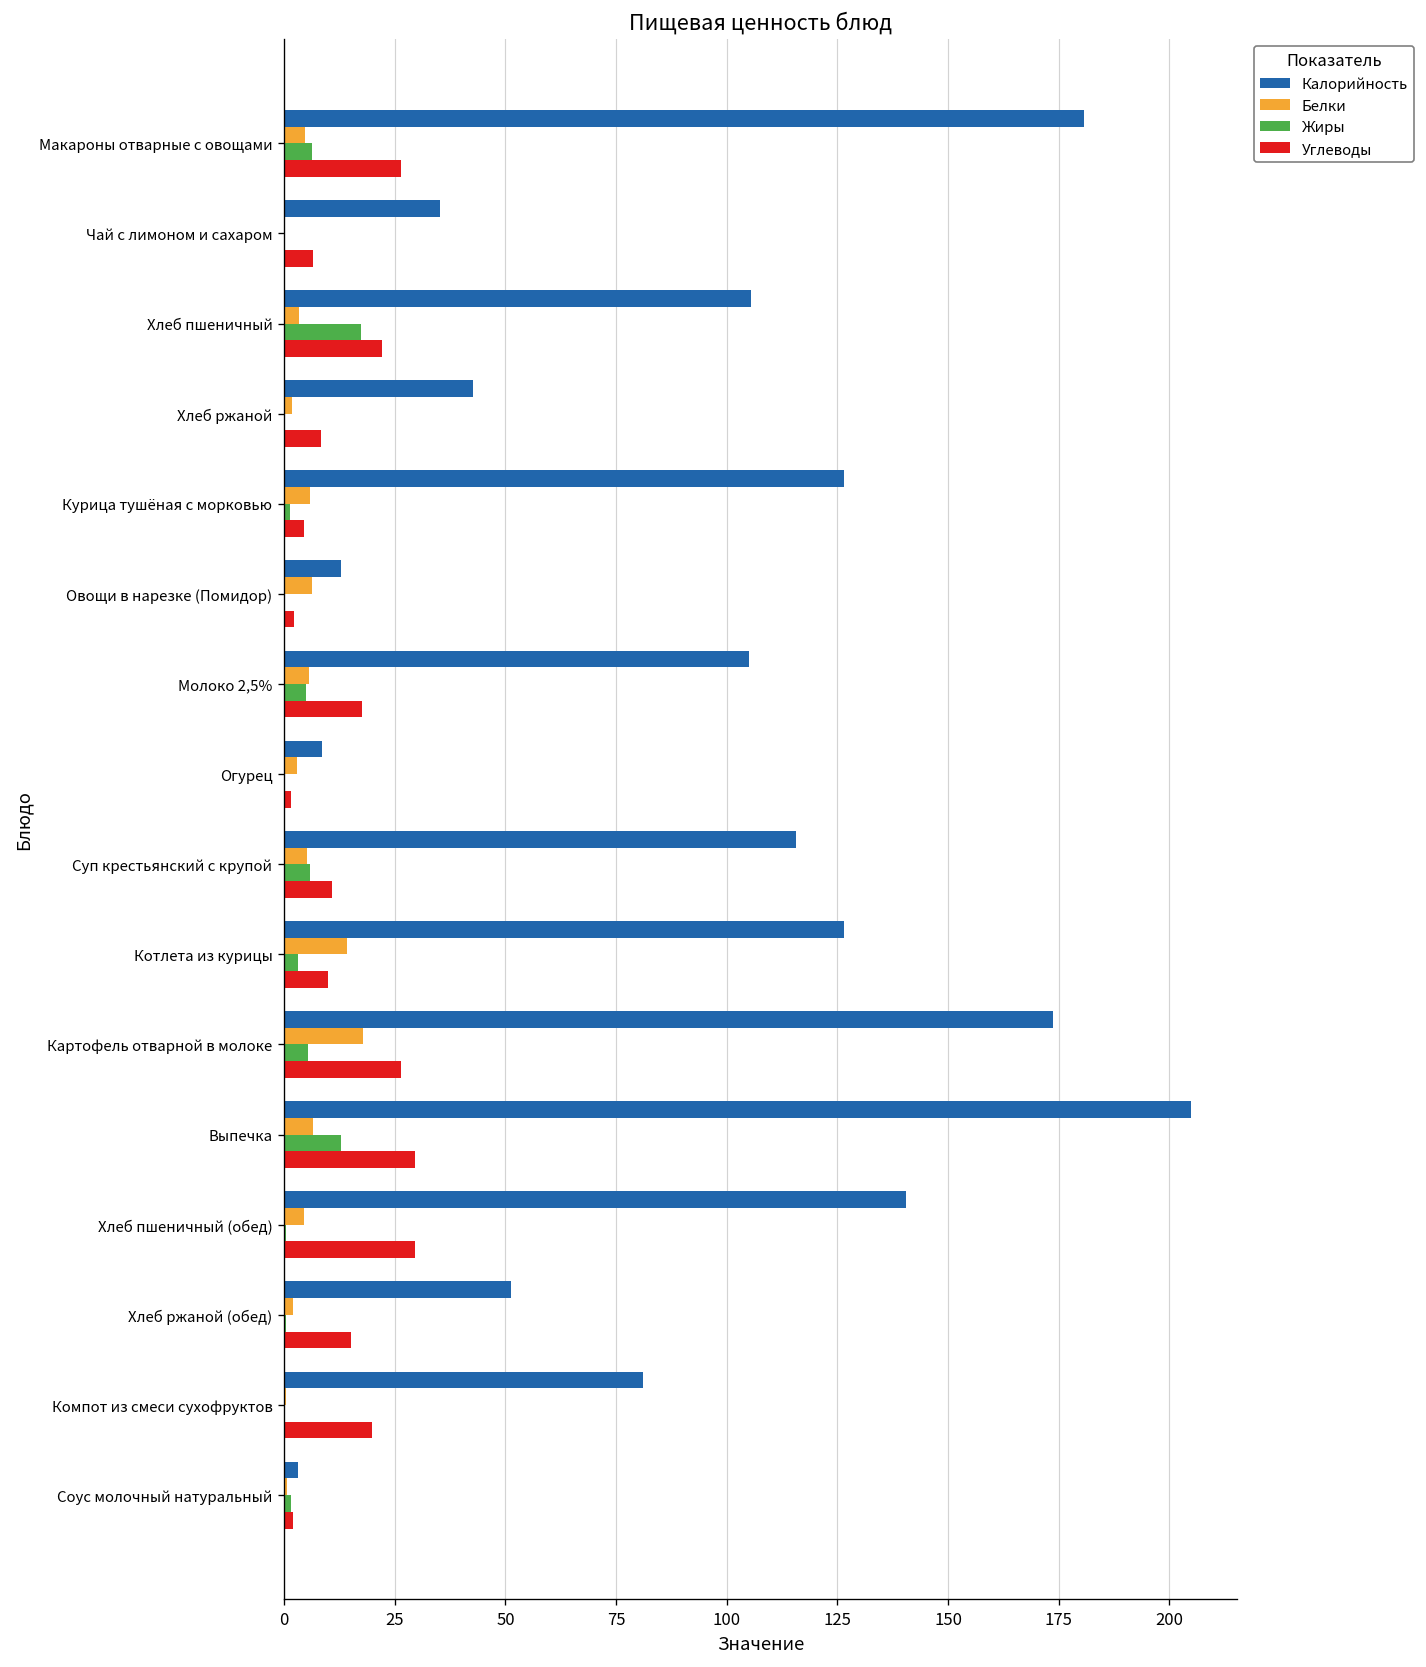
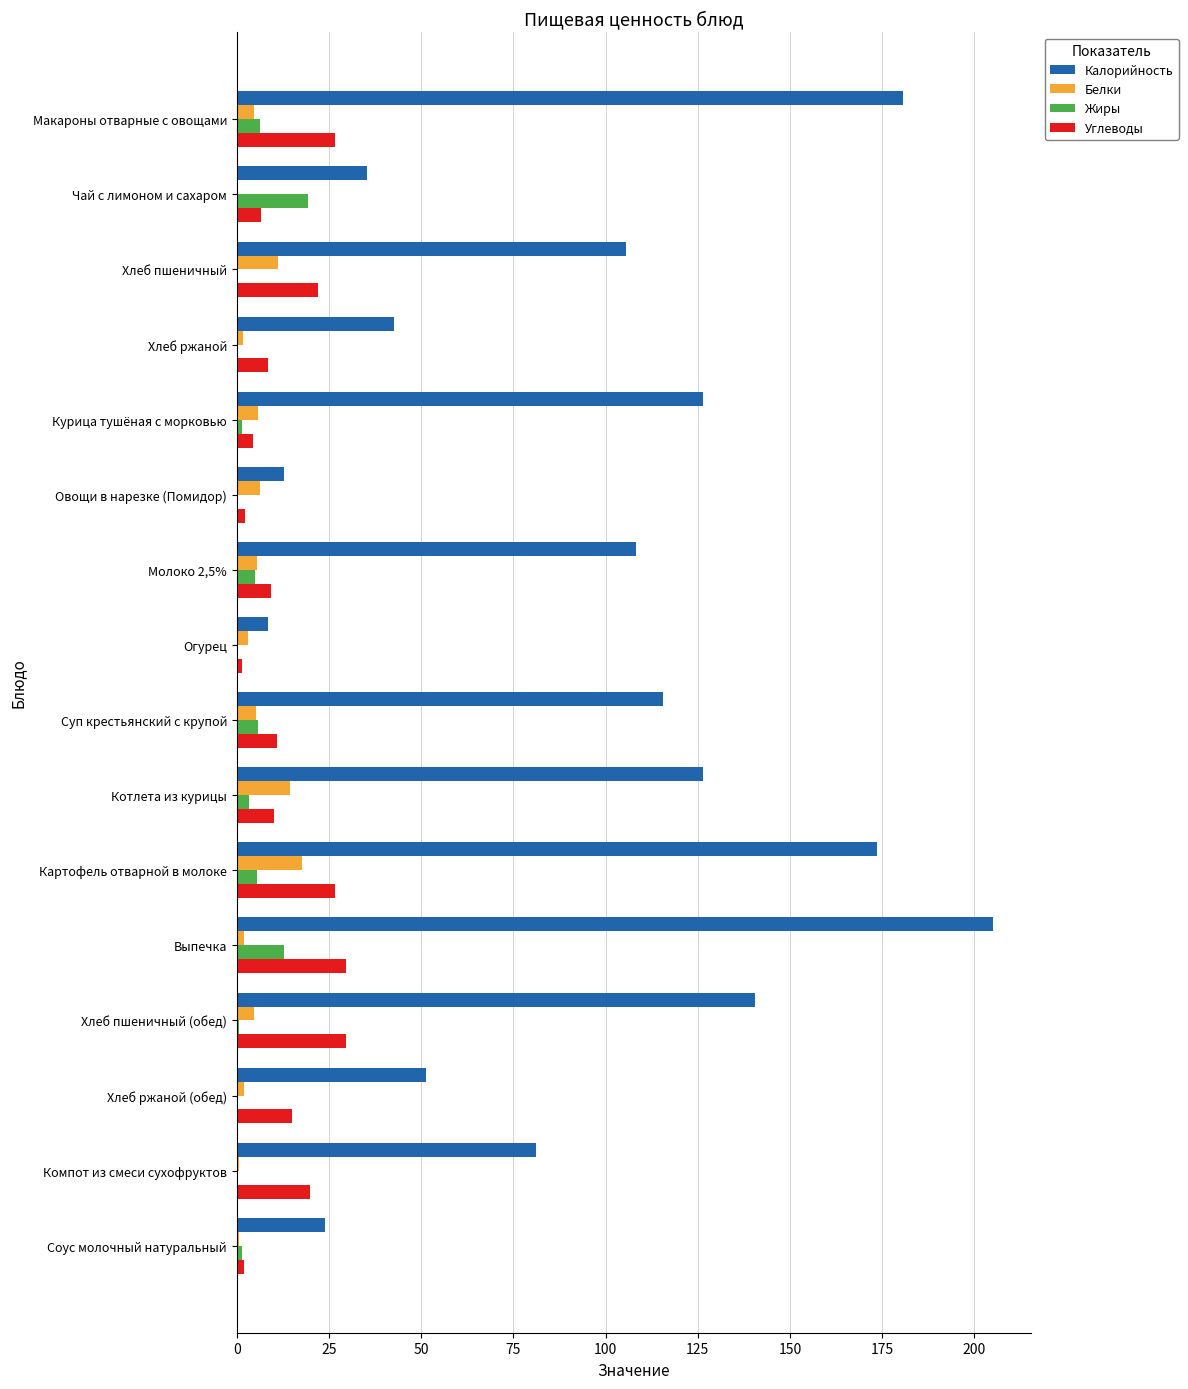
  {
    "Калорийность": {
      "Макароны отварные с овощами": 181,
      "Чай с лимоном и сахаром": 35,
      "Хлеб пшеничный": 106,
      "Хлеб ржаной": 43,
      "Курица тушёная с морковью": 126,
      "Овощи в нарезке (Помидор)": 13,
-     "Молоко 2,5%": 105,
+     "Молоко 2,5%": 108,
      "Огурец": 9,
      "Суп крестьянский с крупой": 116,
      "Котлета из курицы": 127,
      "Картофель отварной в молоке": 174,
      "Выпечка": 205,
      "Хлеб пшеничный (обед)": 141,
      "Хлеб ржаной (обед)": 51,
      "Компот из смеси сухофруктов": 81,
-     "Соус молочный натуральный": 3
+     "Соус молочный натуральный": 24
    },
    "Белки": {
      "Макароны отварные с овощами": 5,
-     "Хлеб пшеничный": 3,
+     "Хлеб пшеничный": 11,
      "Хлеб ржаной": 2,
      "Курица тушёная с морковью": 6,
      "Овощи в нарезке (Помидор)": 6,
      "Молоко 2,5%": 6,
      "Огурец": 3,
      "Суп крестьянский с крупой": 5,
      "Котлета из курицы": 14,
      "Картофель отварной в молоке": 18,
-     "Выпечка": 7,
+     "Выпечка": 2,
      "Хлеб пшеничный (обед)": 5,
      "Хлеб ржаной (обед)": 2,
      "Соус молочный натуральный": 1
    },
    "Жиры": {
      "Макароны отварные с овощами": 6,
-     "Чай с лимоном и сахаром": 0,
-     "Хлеб пшеничный": 17,
+     "Чай с лимоном и сахаром": 19,
+     "Хлеб пшеничный": 0,
      "Курица тушёная с морковью": 1,
      "Молоко 2,5%": 5,
      "Суп крестьянский с крупой": 6,
      "Котлета из курицы": 3,
      "Картофель отварной в молоке": 6,
      "Выпечка": 13,
      "Компот из смеси сухофруктов": 0,
      "Соус молочный натуральный": 2
    },
    "Углеводы": {
      "Макароны отварные с овощами": 27,
      "Чай с лимоном и сахаром": 7,
      "Хлеб пшеничный": 22,
      "Хлеб ржаной": 8,
      "Курица тушёная с морковью": 4,
      "Овощи в нарезке (Помидор)": 2,
-     "Молоко 2,5%": 18,
+     "Молоко 2,5%": 9,
      "Огурец": 2,
      "Суп крестьянский с крупой": 11,
      "Котлета из курицы": 10,
      "Картофель отварной в молоке": 27,
      "Выпечка": 30,
      "Хлеб пшеничный (обед)": 30,
      "Хлеб ржаной (обед)": 15,
      "Компот из смеси сухофруктов": 20,
      "Соус молочный натуральный": 2
    }
  }
